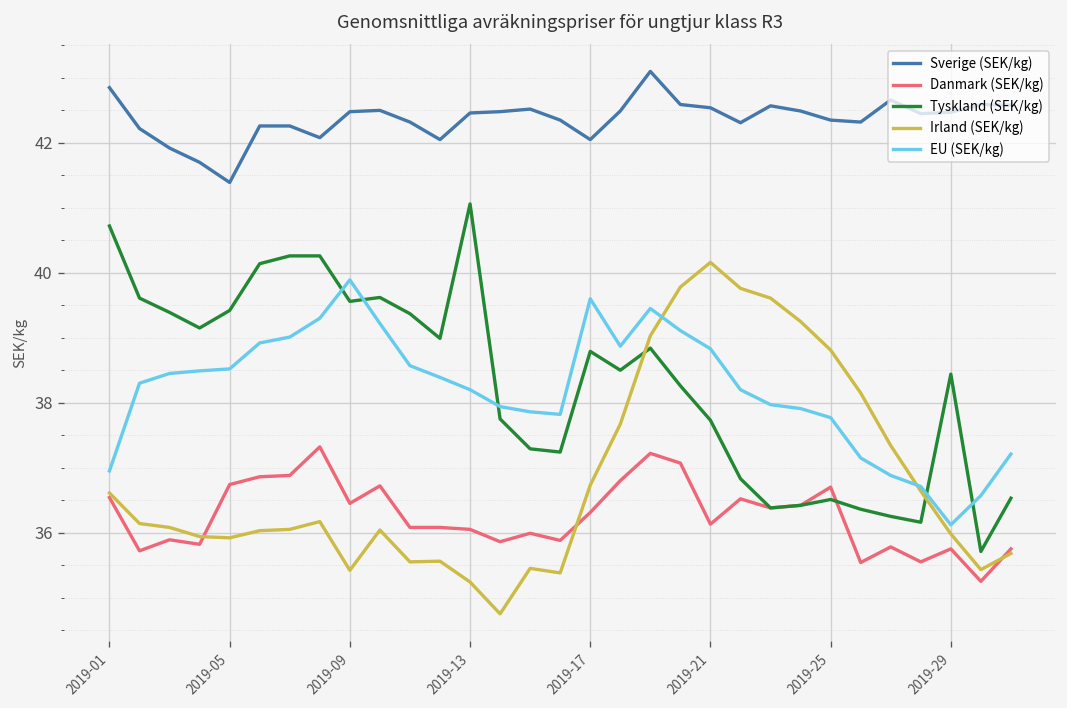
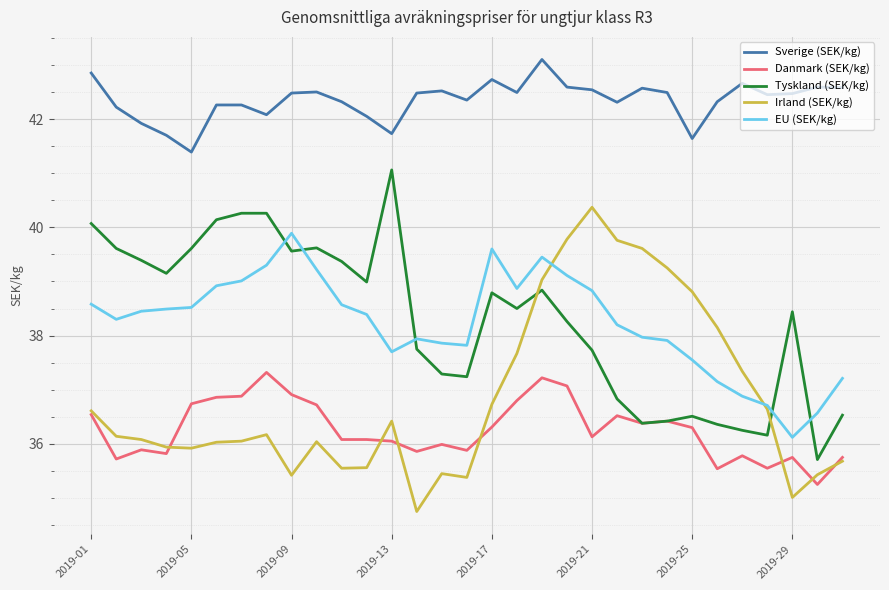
  {
    "Sverige (SEK/kg)": {
      "2019-01": 42.9,
      "2019-05": 41.4,
      "2019-09": 42.5,
-     "2019-13": 42.5,
-     "2019-17": 42.1,
+     "2019-13": 41.7,
+     "2019-17": 42.7,
      "2019-21": 42.5,
-     "2019-25": 42.4
+     "2019-25": 41.6
    },
    "Danmark (SEK/kg)": {
      "2019-01": 36.5,
      "2019-05": 36.7,
-     "2019-09": 36.5,
+     "2019-09": 36.9,
      "2019-13": 36.1,
      "2019-17": 36.3,
      "2019-21": 36.1,
-     "2019-25": 36.7,
+     "2019-25": 36.3,
      "2019-29": 35.8
    },
    "Tyskland (SEK/kg)": {
-     "2019-01": 40.7,
-     "2019-05": 39.4,
+     "2019-01": 40.1,
+     "2019-05": 39.6,
      "2019-09": 39.6,
      "2019-13": 41.1,
      "2019-17": 38.8,
      "2019-21": 37.7,
      "2019-25": 36.5,
      "2019-29": 38.4
    },
    "Irland (SEK/kg)": {
      "2019-01": 36.6,
      "2019-05": 35.9,
      "2019-09": 35.4,
-     "2019-13": 35.2,
+     "2019-13": 36.4,
      "2019-17": 36.7,
-     "2019-21": 40.2,
+     "2019-21": 40.4,
      "2019-25": 38.8,
-     "2019-29": 36.0
+     "2019-29": 35.0
    },
    "EU (SEK/kg)": {
-     "2019-01": 37.0,
+     "2019-01": 38.6,
      "2019-05": 38.5,
      "2019-09": 39.9,
-     "2019-13": 38.2,
+     "2019-13": 37.7,
      "2019-17": 39.6,
      "2019-21": 38.8,
-     "2019-25": 37.8,
+     "2019-25": 37.6,
      "2019-29": 36.1
    }
  }
